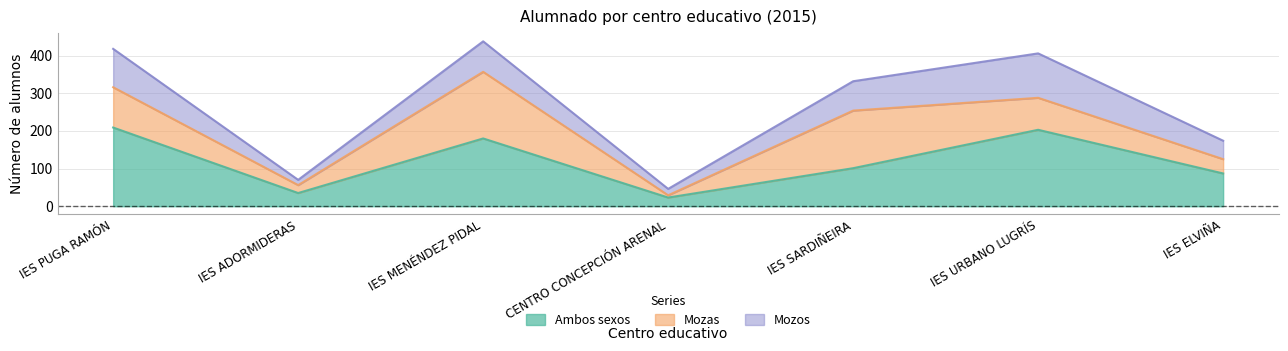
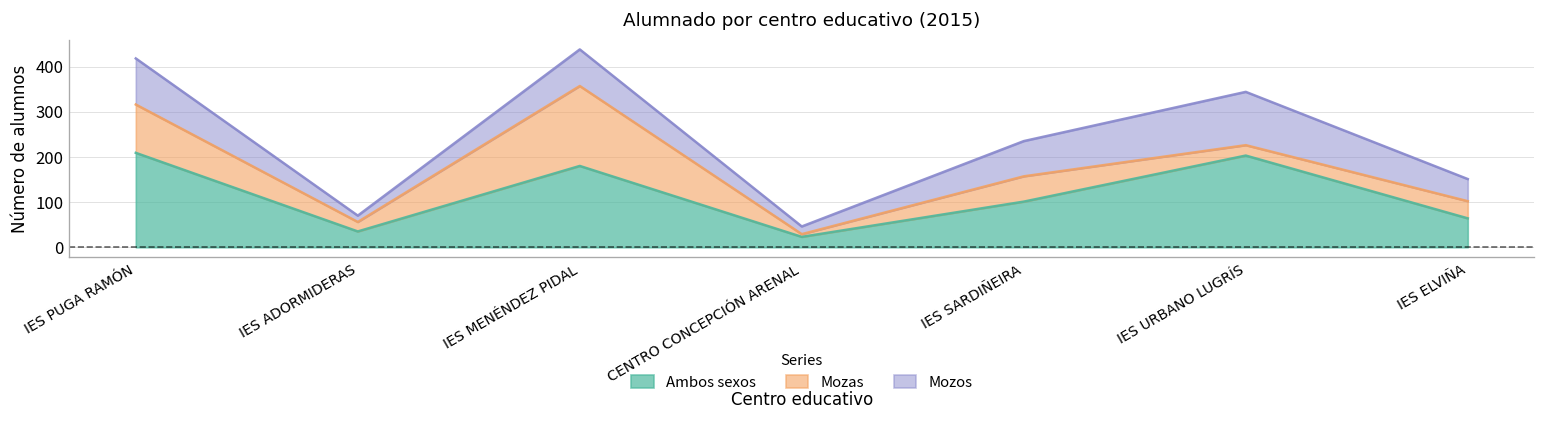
  {
    "Ambos sexos": {
      "IES PUGA RAMÓN": 210,
      "IES ADORMIDERAS": 40,
      "IES MENÉNDEZ PIDAL": 180,
      "IES SARDIÑEIRA": 100,
      "IES URBANO LUGRÍS": 200,
-     "IES ELVIÑA": 90
+     "IES ELVIÑA": 60
    },
    "Mozas": {
      "IES PUGA RAMÓN": 110,
      "IES ADORMIDERAS": 20,
      "IES MENÉNDEZ PIDAL": 180,
-     "IES SARDIÑEIRA": 150,
-     "IES URBANO LUGRÍS": 90,
+     "IES SARDIÑEIRA": 60,
+     "IES URBANO LUGRÍS": 20,
      "IES ELVIÑA": 40
    },
    "Mozos": {
      "IES PUGA RAMÓN": 100,
      "IES ADORMIDERAS": 10,
      "IES MENÉNDEZ PIDAL": 80,
      "CENTRO CONCEPCIÓN ARENAL": 20,
      "IES SARDIÑEIRA": 80,
      "IES URBANO LUGRÍS": 120,
      "IES ELVIÑA": 50
    }
  }
